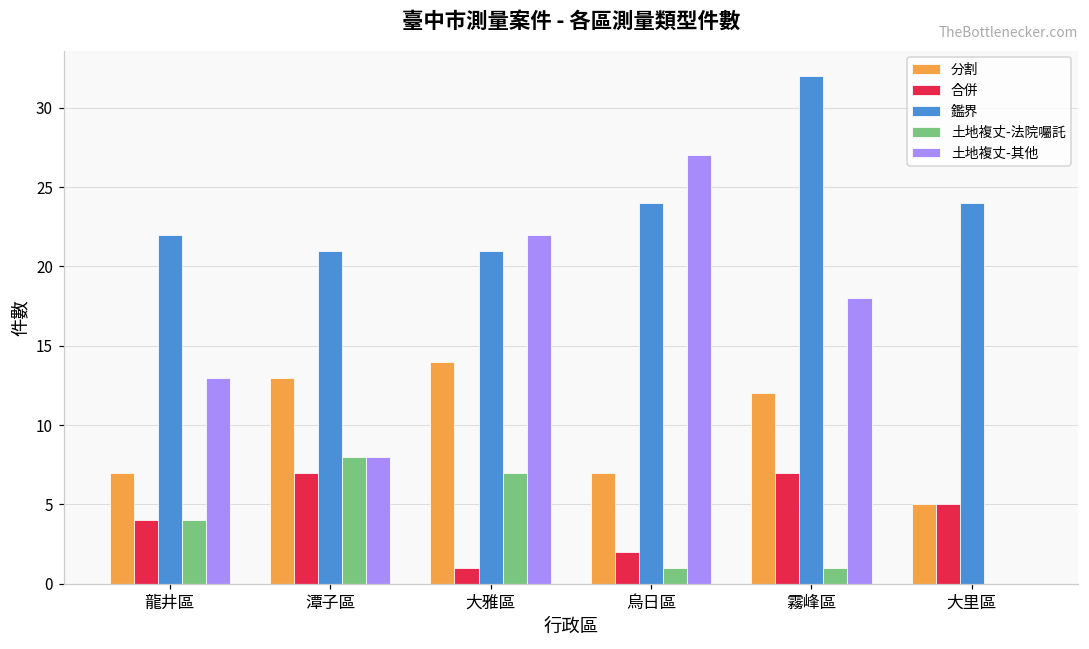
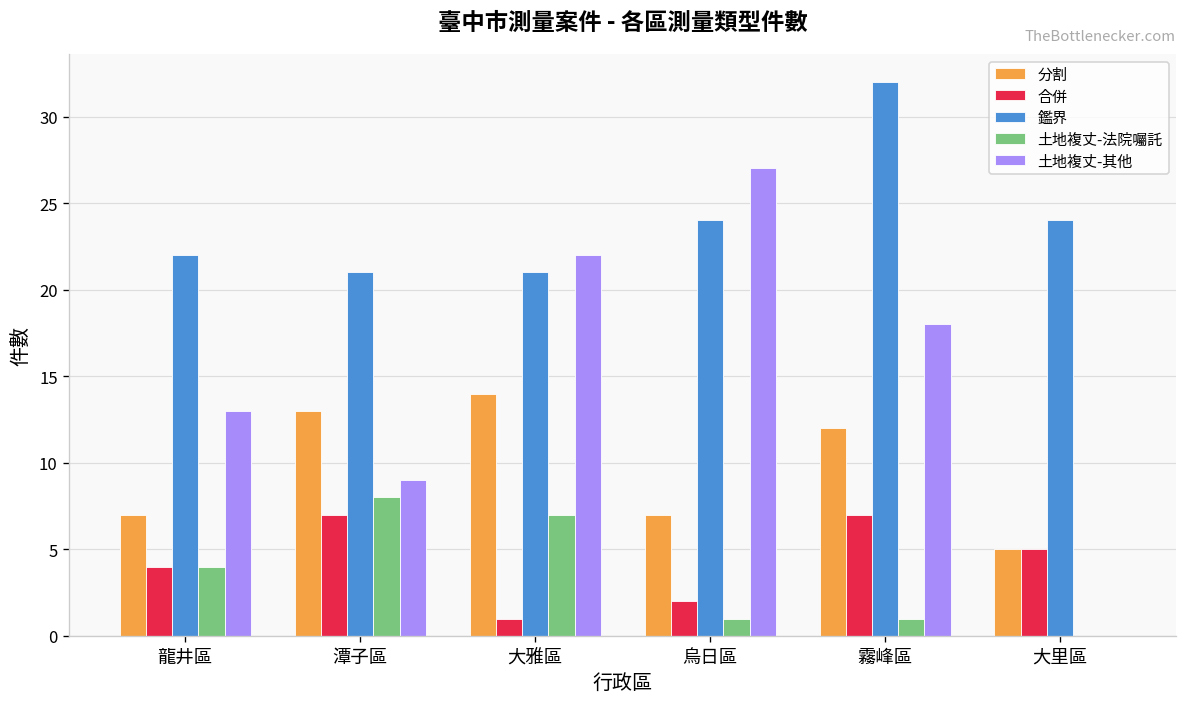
  {
    "分割": {
      "龍井區": 7,
      "潭子區": 13,
      "大雅區": 14,
      "烏日區": 7,
      "霧峰區": 12,
      "大里區": 5
    },
    "合併": {
      "龍井區": 4,
      "潭子區": 7,
      "大雅區": 1,
      "烏日區": 2,
      "霧峰區": 7,
      "大里區": 5
    },
    "鑑界": {
      "龍井區": 22,
      "潭子區": 21,
      "大雅區": 21,
      "烏日區": 24,
      "霧峰區": 32,
      "大里區": 24
    },
    "土地複丈-法院囑託": {
      "龍井區": 4,
      "潭子區": 8,
      "大雅區": 7,
      "烏日區": 1,
      "霧峰區": 1,
      "大里區": 0
    },
    "土地複丈-其他": {
      "龍井區": 13,
-     "潭子區": 8,
+     "潭子區": 9,
      "大雅區": 22,
      "烏日區": 27,
      "霧峰區": 18,
      "大里區": 0
    }
  }
